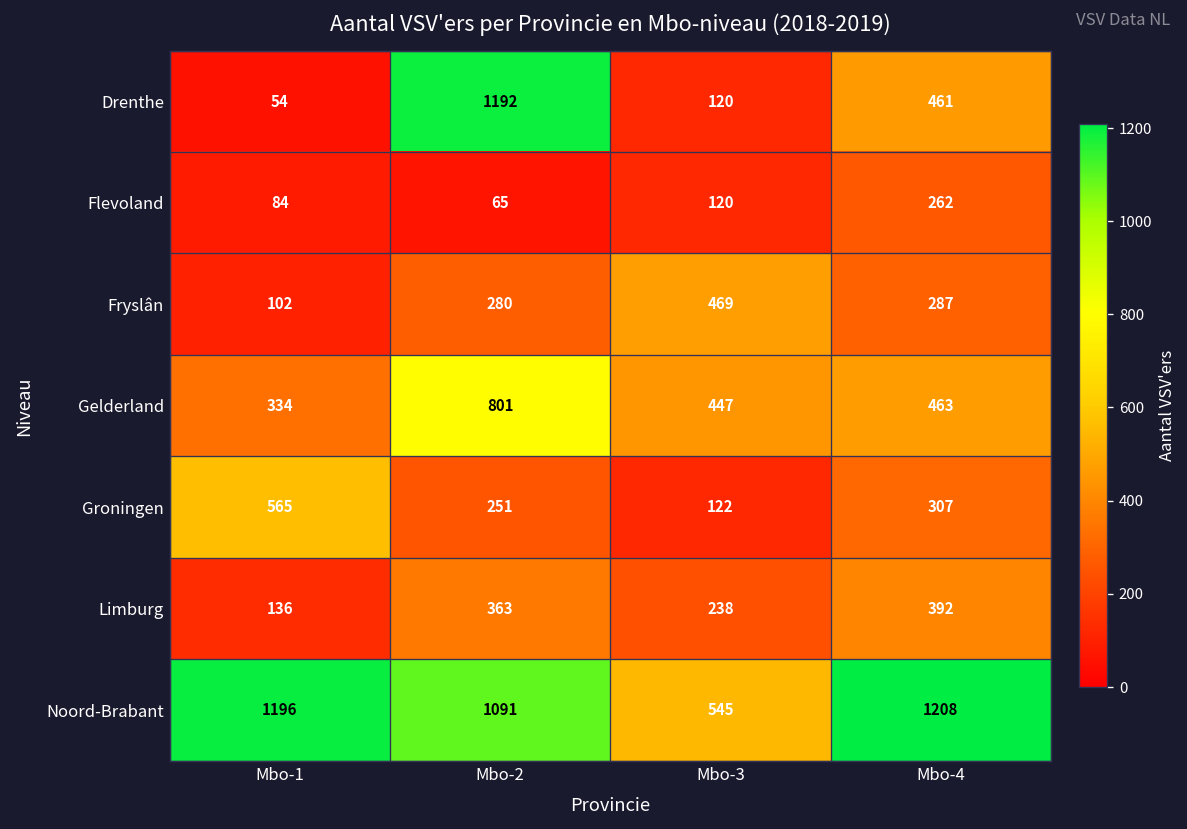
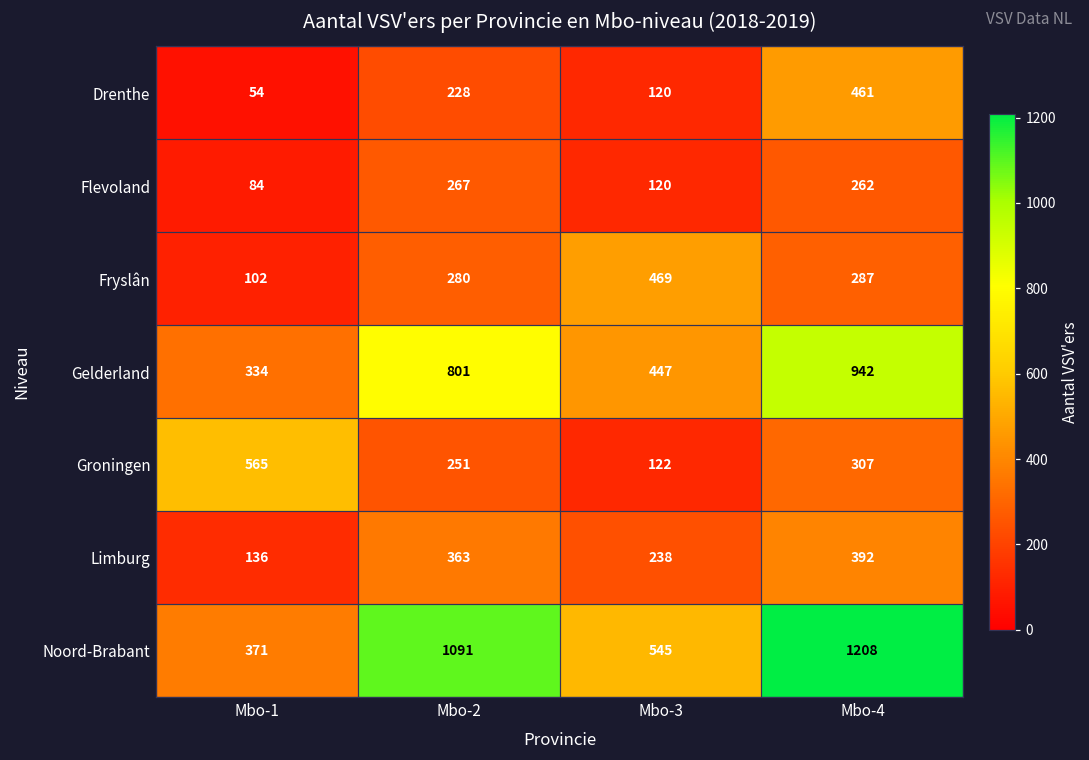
  {
    "Drenthe": {
      "Mbo-1": 54,
-     "Mbo-2": 1192,
+     "Mbo-2": 228,
      "Mbo-3": 120,
      "Mbo-4": 461
    },
    "Flevoland": {
      "Mbo-1": 84,
-     "Mbo-2": 65,
+     "Mbo-2": 267,
      "Mbo-3": 120,
      "Mbo-4": 262
    },
    "Fryslân": {
      "Mbo-1": 102,
      "Mbo-2": 280,
      "Mbo-3": 469,
      "Mbo-4": 287
    },
    "Gelderland": {
      "Mbo-1": 334,
      "Mbo-2": 801,
      "Mbo-3": 447,
-     "Mbo-4": 463
+     "Mbo-4": 942
    },
    "Groningen": {
      "Mbo-1": 565,
      "Mbo-2": 251,
      "Mbo-3": 122,
      "Mbo-4": 307
    },
    "Limburg": {
      "Mbo-1": 136,
      "Mbo-2": 363,
      "Mbo-3": 238,
      "Mbo-4": 392
    },
    "Noord-Brabant": {
-     "Mbo-1": 1196,
+     "Mbo-1": 371,
      "Mbo-2": 1091,
      "Mbo-3": 545,
      "Mbo-4": 1208
    }
  }
